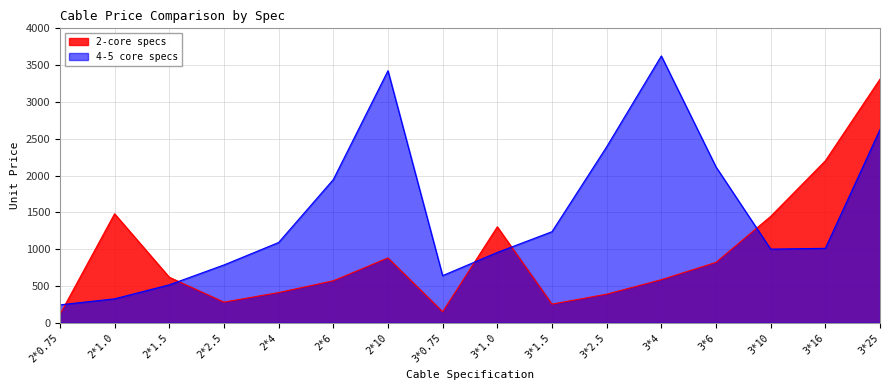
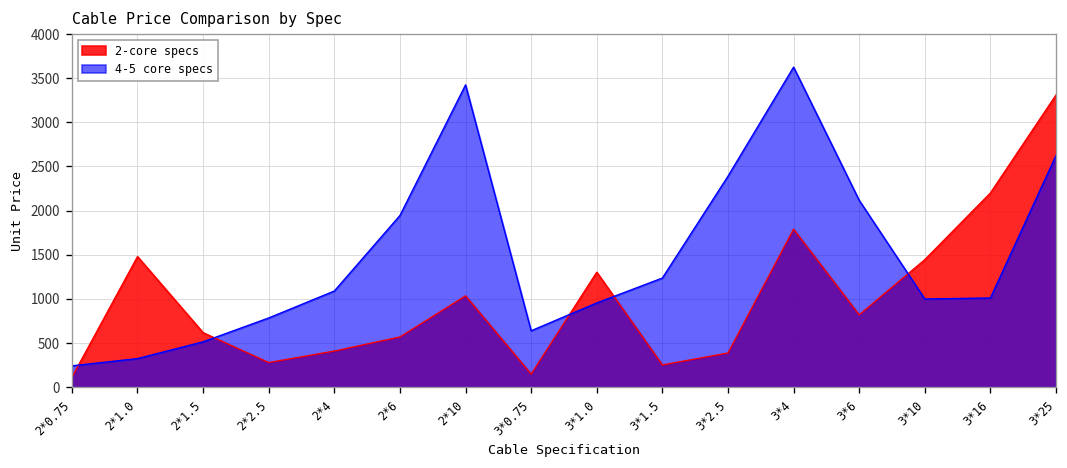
  {
    "2-core specs": {
      "2*0.75": 100,
      "2*1.0": 1500,
      "2*1.5": 600,
      "2*2.5": 300,
      "2*4": 400,
      "2*6": 600,
-     "2*10": 900,
+     "2*10": 1000,
      "3*0.75": 100,
      "3*1.0": 1300,
      "3*1.5": 300,
      "3*2.5": 400,
-     "3*4": 600,
+     "3*4": 1800,
      "3*6": 800,
      "3*10": 1400,
      "3*16": 2200,
      "3*25": 3300
    },
    "4-5 core specs": {
      "2*0.75": 200,
      "2*1.0": 300,
      "2*1.5": 500,
      "2*2.5": 800,
      "2*4": 1100,
      "2*6": 1900,
      "2*10": 3400,
      "3*0.75": 600,
      "3*1.0": 1000,
      "3*1.5": 1200,
      "3*2.5": 2400,
      "3*4": 3600,
      "3*6": 2100,
      "3*10": 1000,
      "3*16": 1000,
      "3*25": 2600
    }
  }
